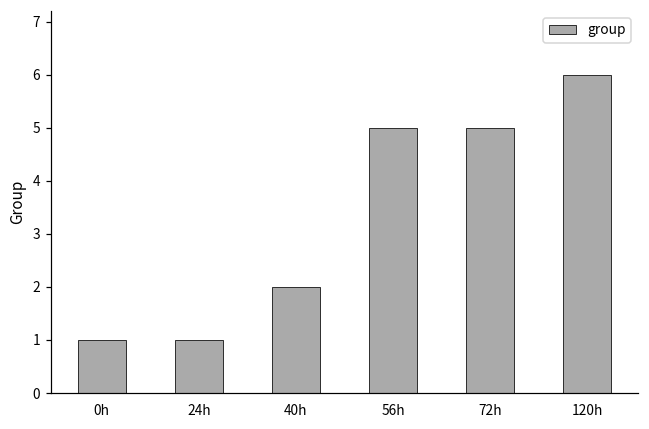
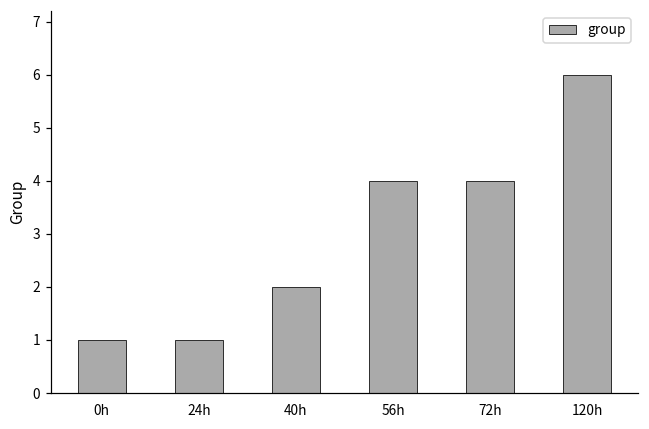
  {
    "0h": 1,
    "24h": 1,
    "40h": 2,
-   "56h": 5,
-   "72h": 5,
+   "56h": 4,
+   "72h": 4,
    "120h": 6
  }
